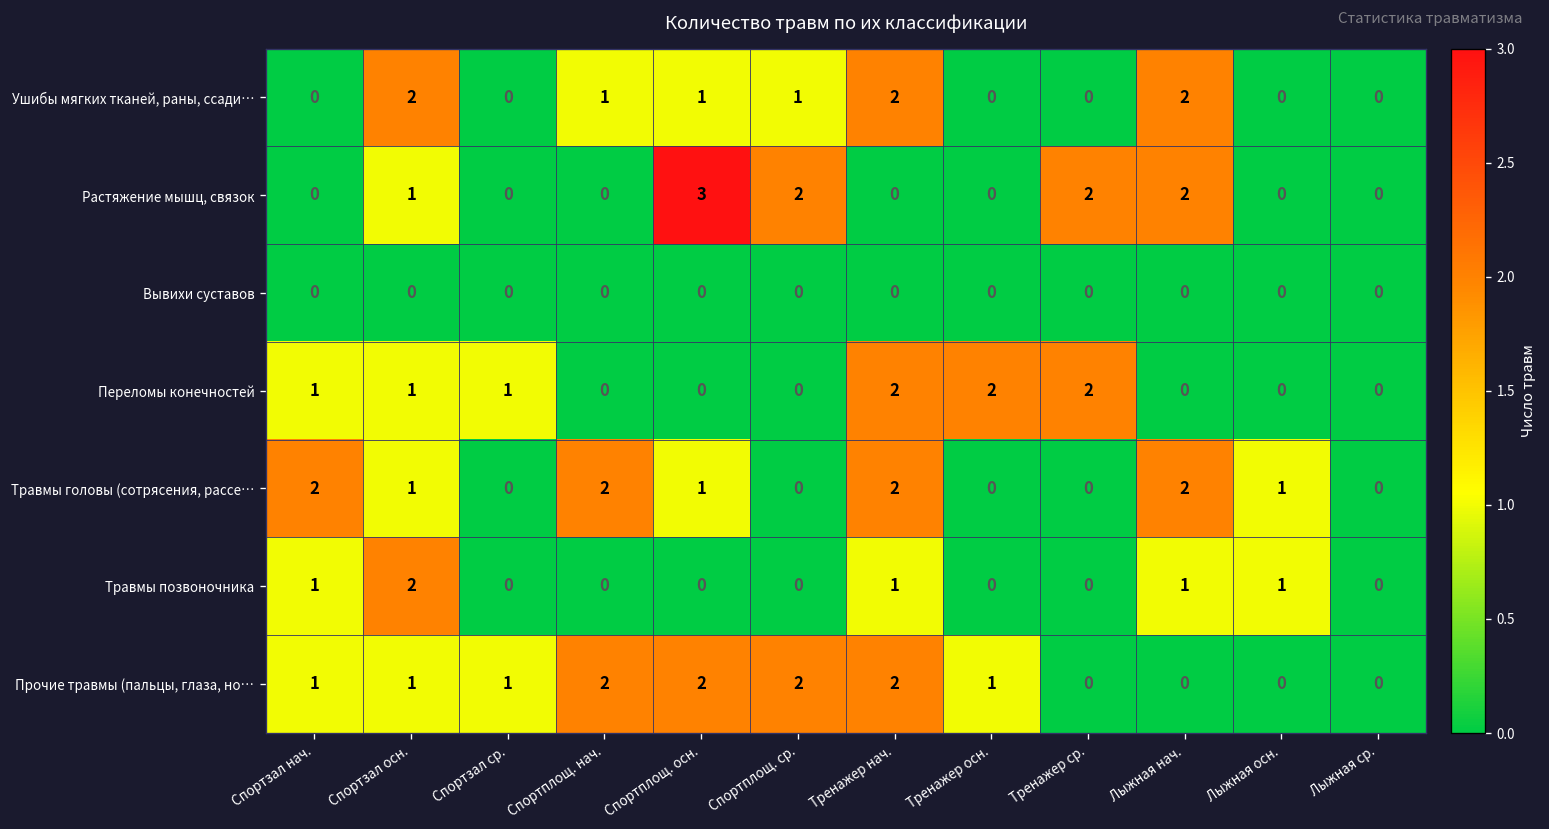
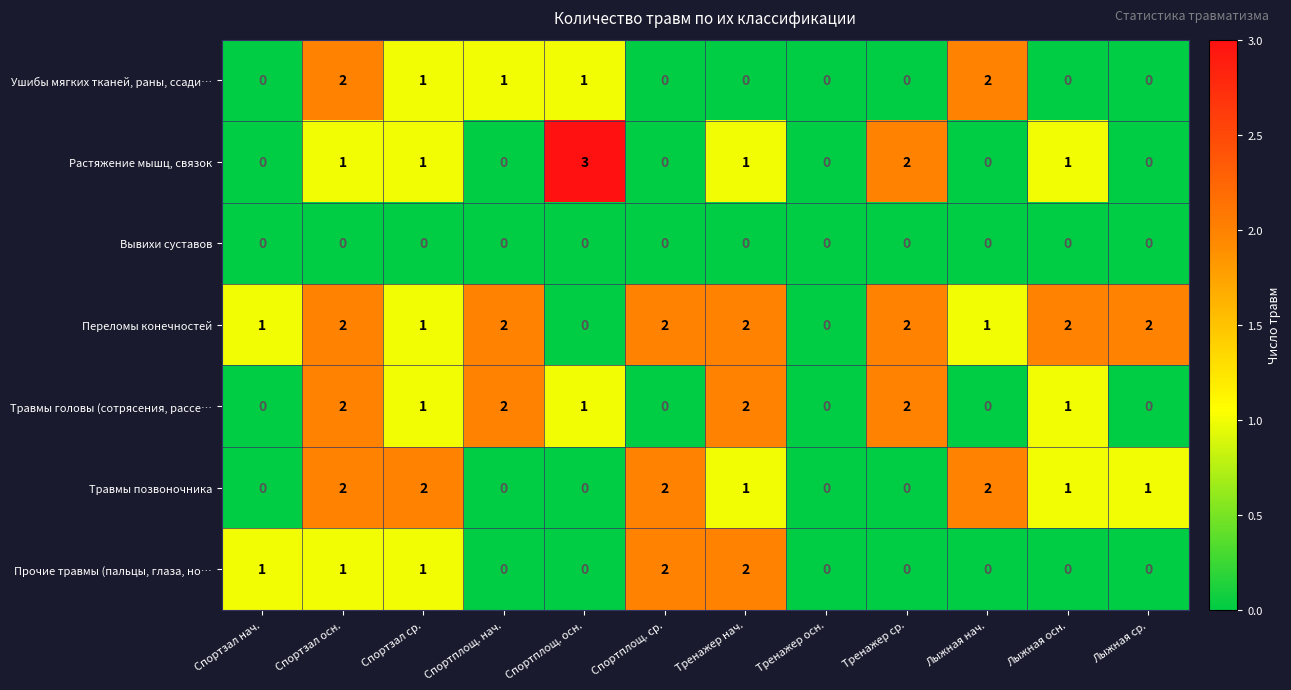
  {
    "Ушибы мягких тканей, раны, ссади…": {
      "Спортзал нач.": 0,
      "Спортзал осн.": 2,
-     "Спортзал ср.": 0,
+     "Спортзал ср.": 1,
      "Спортплощ. нач.": 1,
      "Спортплощ. осн.": 1,
-     "Спортплощ. ср.": 1,
-     "Тренажер нач.": 2,
+     "Спортплощ. ср.": 0,
+     "Тренажер нач.": 0,
      "Тренажер осн.": 0,
      "Тренажер ср.": 0,
      "Лыжная нач.": 2,
      "Лыжная осн.": 0,
      "Лыжная ср.": 0
    },
    "Растяжение мышц, связок": {
      "Спортзал нач.": 0,
      "Спортзал осн.": 1,
-     "Спортзал ср.": 0,
+     "Спортзал ср.": 1,
      "Спортплощ. нач.": 0,
      "Спортплощ. осн.": 3,
-     "Спортплощ. ср.": 2,
-     "Тренажер нач.": 0,
+     "Спортплощ. ср.": 0,
+     "Тренажер нач.": 1,
      "Тренажер осн.": 0,
      "Тренажер ср.": 2,
-     "Лыжная нач.": 2,
-     "Лыжная осн.": 0,
+     "Лыжная нач.": 0,
+     "Лыжная осн.": 1,
      "Лыжная ср.": 0
    },
    "Вывихи суставов": {
      "Спортзал нач.": 0,
      "Спортзал осн.": 0,
      "Спортзал ср.": 0,
      "Спортплощ. нач.": 0,
      "Спортплощ. осн.": 0,
      "Спортплощ. ср.": 0,
      "Тренажер нач.": 0,
      "Тренажер осн.": 0,
      "Тренажер ср.": 0,
      "Лыжная нач.": 0,
      "Лыжная осн.": 0,
      "Лыжная ср.": 0
    },
    "Переломы конечностей": {
      "Спортзал нач.": 1,
-     "Спортзал осн.": 1,
+     "Спортзал осн.": 2,
      "Спортзал ср.": 1,
-     "Спортплощ. нач.": 0,
+     "Спортплощ. нач.": 2,
      "Спортплощ. осн.": 0,
-     "Спортплощ. ср.": 0,
+     "Спортплощ. ср.": 2,
      "Тренажер нач.": 2,
-     "Тренажер осн.": 2,
+     "Тренажер осн.": 0,
      "Тренажер ср.": 2,
-     "Лыжная нач.": 0,
-     "Лыжная осн.": 0,
-     "Лыжная ср.": 0
+     "Лыжная нач.": 1,
+     "Лыжная осн.": 2,
+     "Лыжная ср.": 2
    },
    "Травмы головы (сотрясения, рассе…": {
-     "Спортзал нач.": 2,
-     "Спортзал осн.": 1,
-     "Спортзал ср.": 0,
+     "Спортзал нач.": 0,
+     "Спортзал осн.": 2,
+     "Спортзал ср.": 1,
      "Спортплощ. нач.": 2,
      "Спортплощ. осн.": 1,
      "Спортплощ. ср.": 0,
      "Тренажер нач.": 2,
      "Тренажер осн.": 0,
-     "Тренажер ср.": 0,
-     "Лыжная нач.": 2,
+     "Тренажер ср.": 2,
+     "Лыжная нач.": 0,
      "Лыжная осн.": 1,
      "Лыжная ср.": 0
    },
    "Травмы позвоночника": {
-     "Спортзал нач.": 1,
+     "Спортзал нач.": 0,
      "Спортзал осн.": 2,
-     "Спортзал ср.": 0,
+     "Спортзал ср.": 2,
      "Спортплощ. нач.": 0,
      "Спортплощ. осн.": 0,
-     "Спортплощ. ср.": 0,
+     "Спортплощ. ср.": 2,
      "Тренажер нач.": 1,
      "Тренажер осн.": 0,
      "Тренажер ср.": 0,
-     "Лыжная нач.": 1,
+     "Лыжная нач.": 2,
      "Лыжная осн.": 1,
-     "Лыжная ср.": 0
+     "Лыжная ср.": 1
    },
    "Прочие травмы (пальцы, глаза, но…": {
      "Спортзал нач.": 1,
      "Спортзал осн.": 1,
      "Спортзал ср.": 1,
-     "Спортплощ. нач.": 2,
-     "Спортплощ. осн.": 2,
+     "Спортплощ. нач.": 0,
+     "Спортплощ. осн.": 0,
      "Спортплощ. ср.": 2,
      "Тренажер нач.": 2,
-     "Тренажер осн.": 1,
+     "Тренажер осн.": 0,
      "Тренажер ср.": 0,
      "Лыжная нач.": 0,
      "Лыжная осн.": 0,
      "Лыжная ср.": 0
    }
  }
